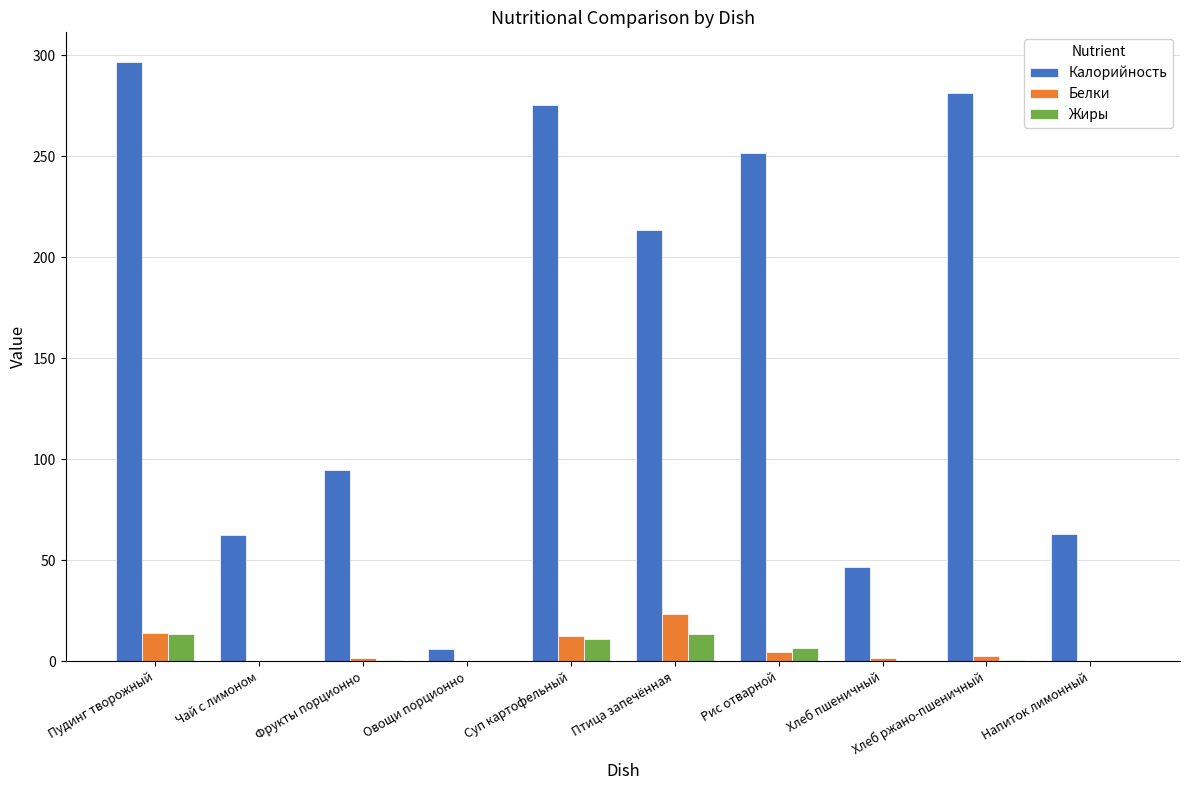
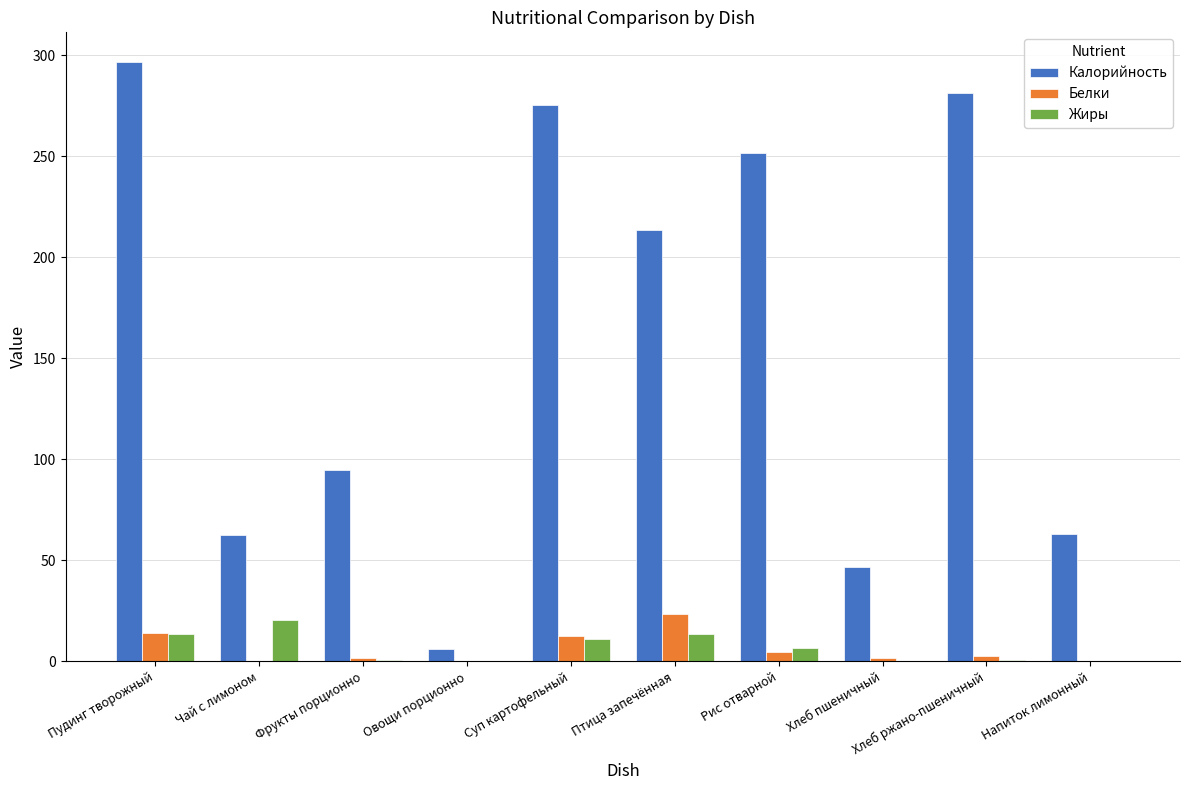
  {
    "Калорийность": {
      "Пудинг творожный": 297,
      "Чай с лимоном": 62,
      "Фрукты порционно": 95,
      "Овощи порционно": 6,
      "Суп картофельный": 276,
      "Птица запечённая": 213,
      "Рис отварной": 252,
      "Хлеб пшеничный": 47,
      "Хлеб ржано-пшеничный": 281,
      "Напиток лимонный": 63
    },
    "Белки": {
      "Пудинг творожный": 14,
      "Фрукты порционно": 2,
      "Суп картофельный": 12,
      "Птица запечённая": 23,
      "Рис отварной": 4,
      "Хлеб пшеничный": 2,
      "Хлеб ржано-пшеничный": 3
    },
    "Жиры": {
      "Пудинг творожный": 14,
-     "Чай с лимоном": 0,
+     "Чай с лимоном": 20,
      "Суп картофельный": 11,
      "Птица запечённая": 13,
      "Рис отварной": 6,
      "Напиток лимонный": 0
    }
  }
